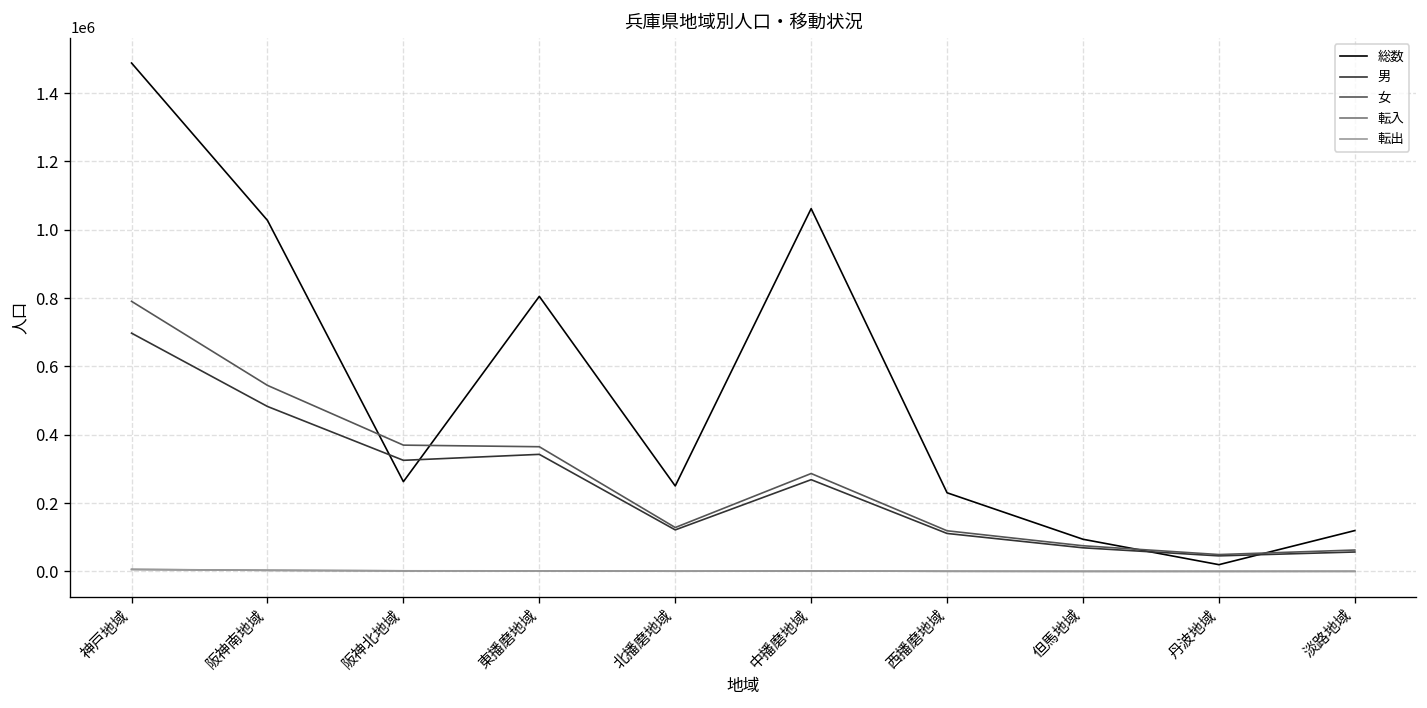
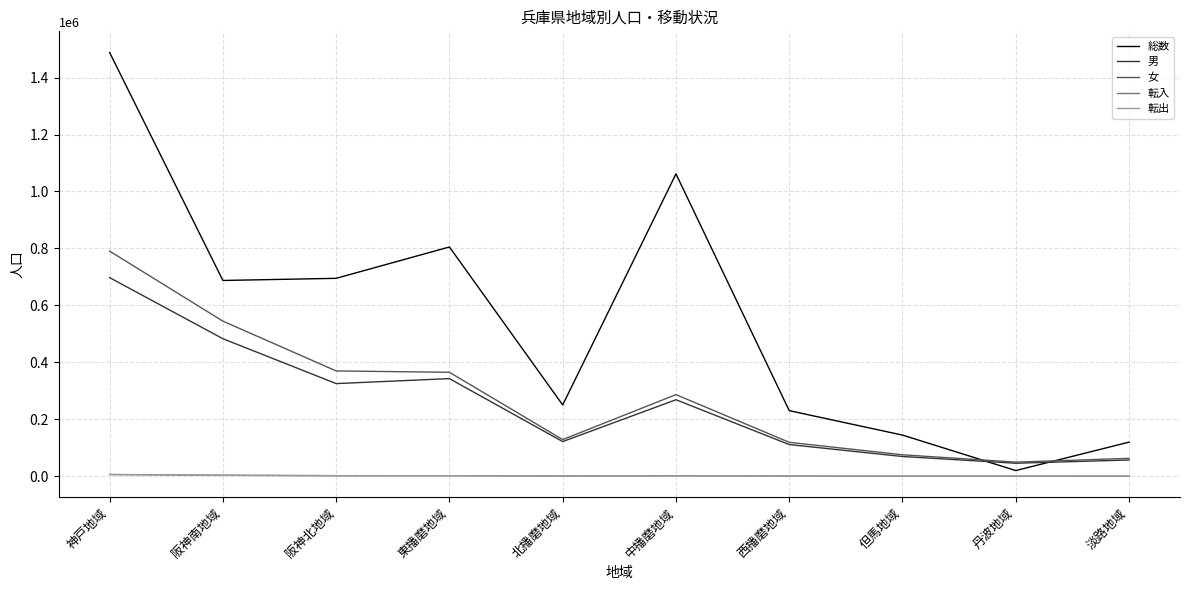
  {
    "総数": {
      "神戸地域": 1490000,
-     "阪神南地域": 1030000,
-     "阪神北地域": 260000,
+     "阪神南地域": 690000,
+     "阪神北地域": 690000,
      "東播磨地域": 810000,
      "北播磨地域": 250000,
      "中播磨地域": 1060000,
      "西播磨地域": 230000,
-     "但馬地域": 90000,
+     "但馬地域": 140000,
      "丹波地域": 20000,
      "淡路地域": 120000
    }
  }
